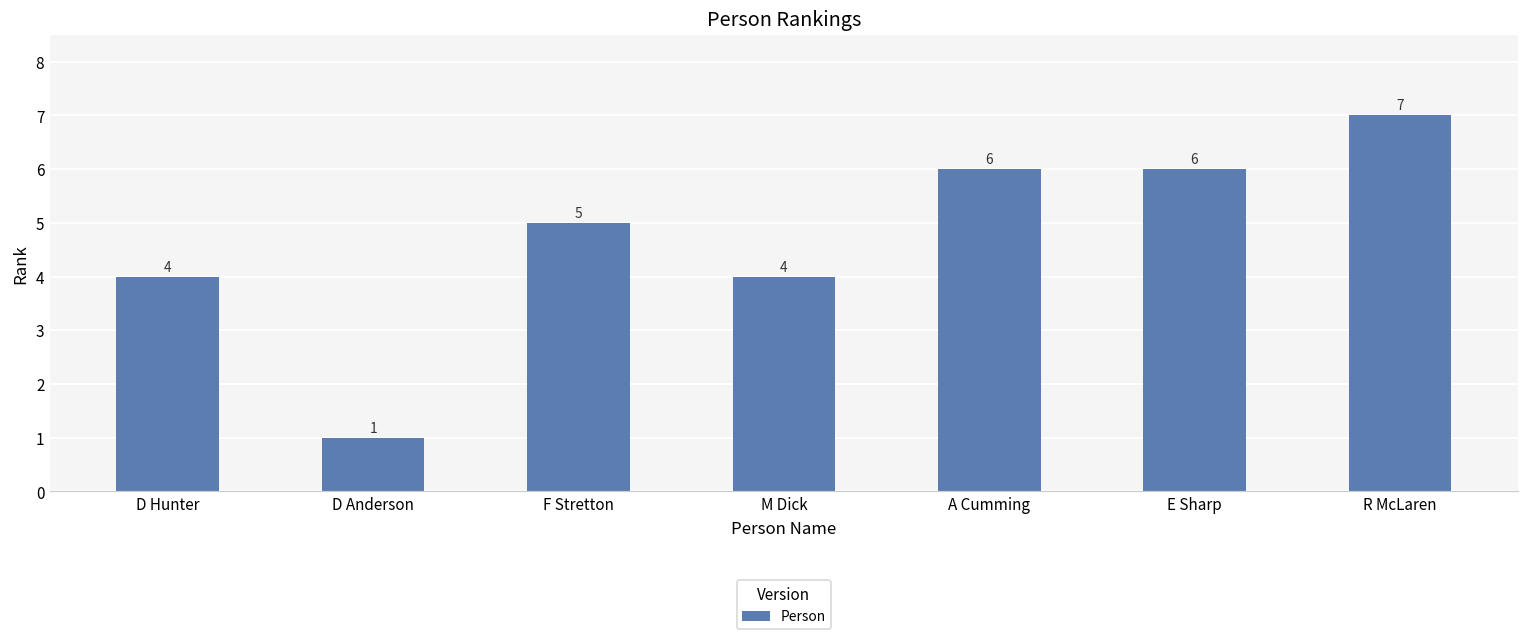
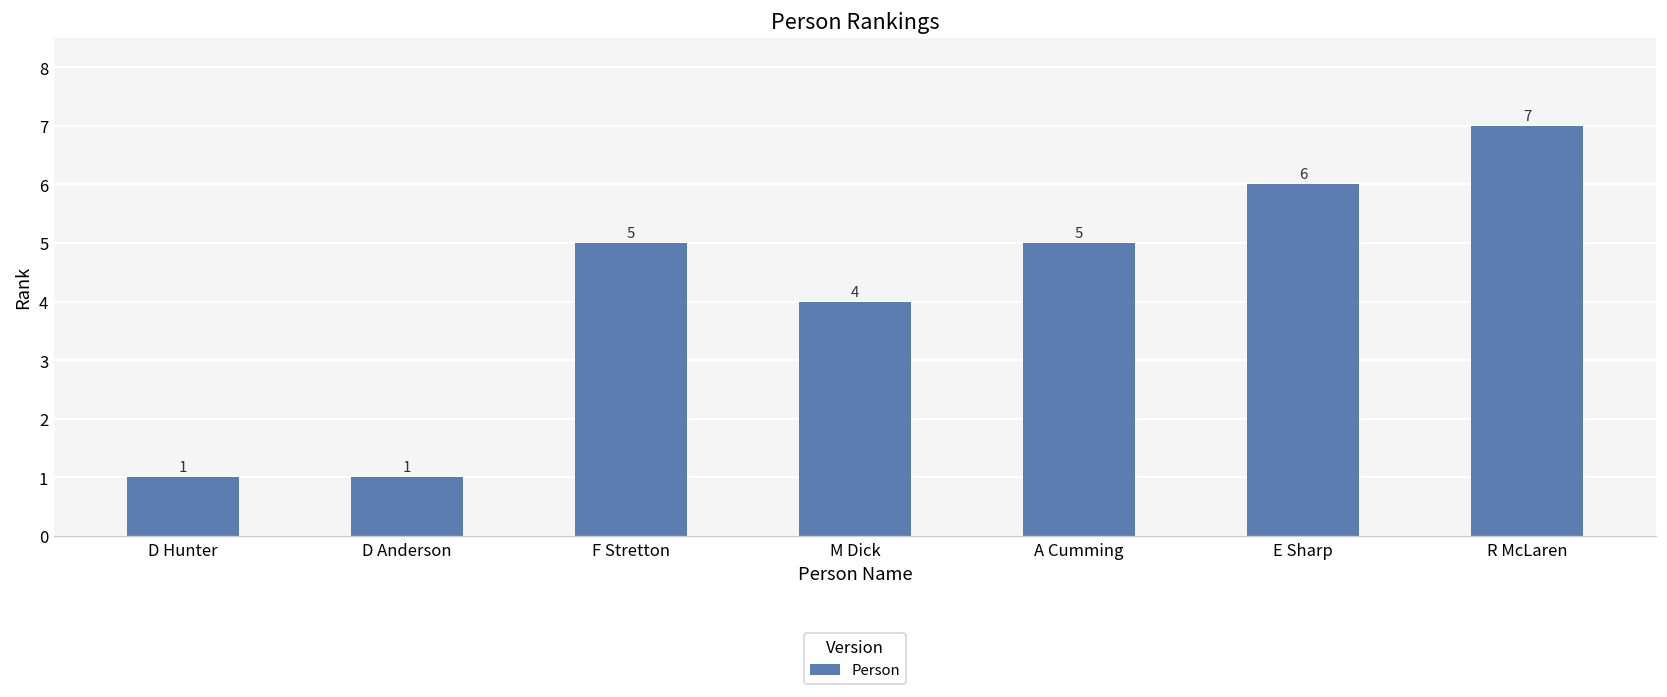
  {
-   "D Hunter": 4,
+   "D Hunter": 1,
    "D Anderson": 1,
    "F Stretton": 5,
    "M Dick": 4,
-   "A Cumming": 6,
+   "A Cumming": 5,
    "E Sharp": 6,
    "R McLaren": 7
  }
